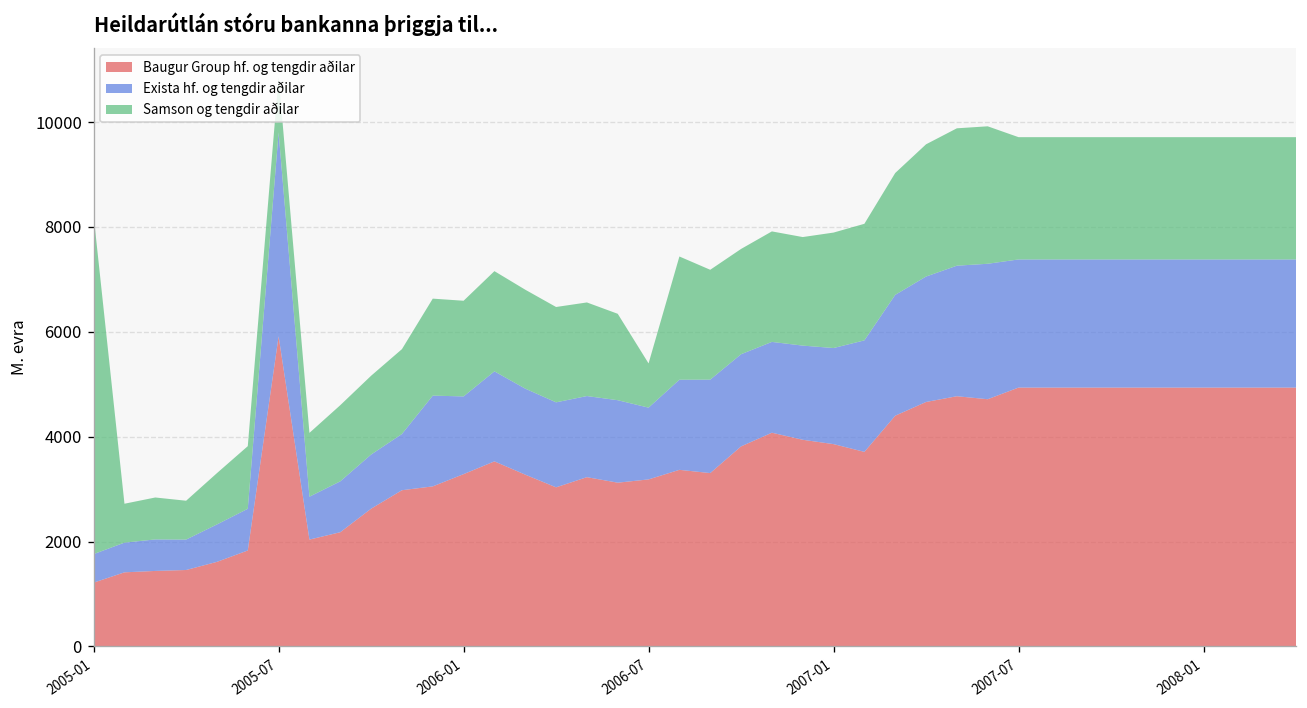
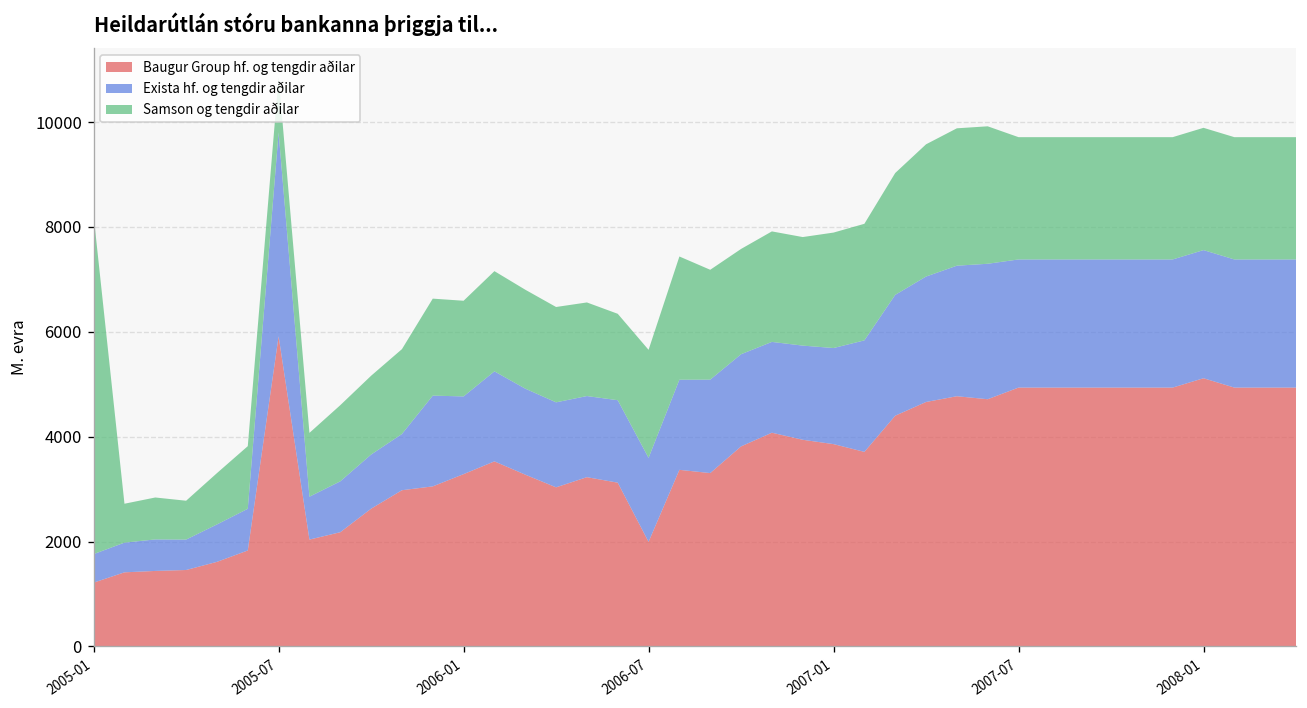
  {
    "Baugur Group hf. og tengdir aðilar": {
      "2005-01": 1200,
      "2005-07": 5900,
      "2006-01": 3300,
-     "2006-07": 3200,
+     "2006-07": 2000,
      "2007-01": 3900,
      "2007-07": 4900,
-     "2008-01": 4900
+     "2008-01": 5100
    },
    "Exista hf. og tengdir aðilar": {
      "2005-01": 500,
      "2005-07": 3900,
      "2006-01": 1500,
-     "2006-07": 1400,
+     "2006-07": 1600,
      "2007-01": 1800,
      "2007-07": 2400,
      "2008-01": 2400
    },
    "Samson og tengdir aðilar": {
      "2005-01": 6500,
      "2006-01": 1800,
-     "2006-07": 800,
+     "2006-07": 2100,
      "2007-01": 2200,
      "2007-07": 2300,
      "2008-01": 2300
    }
  }
